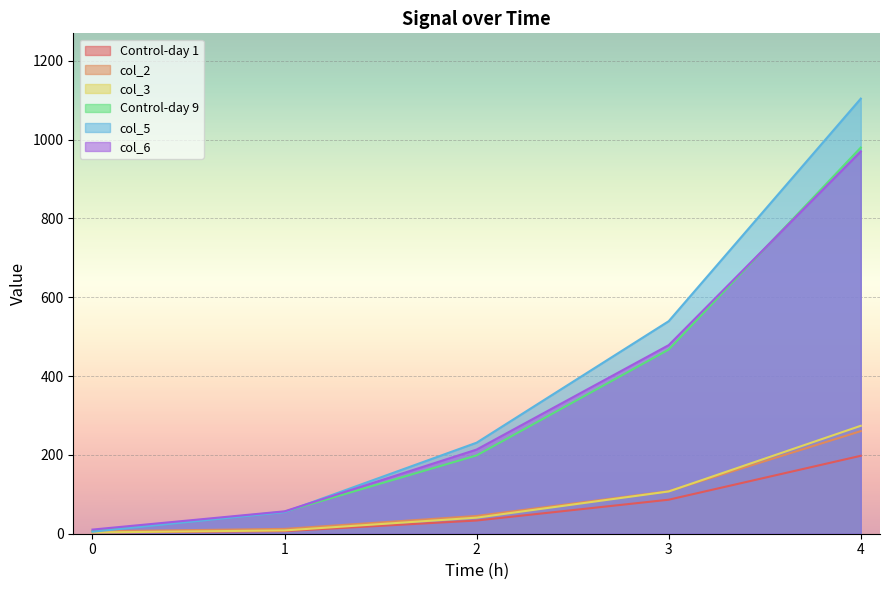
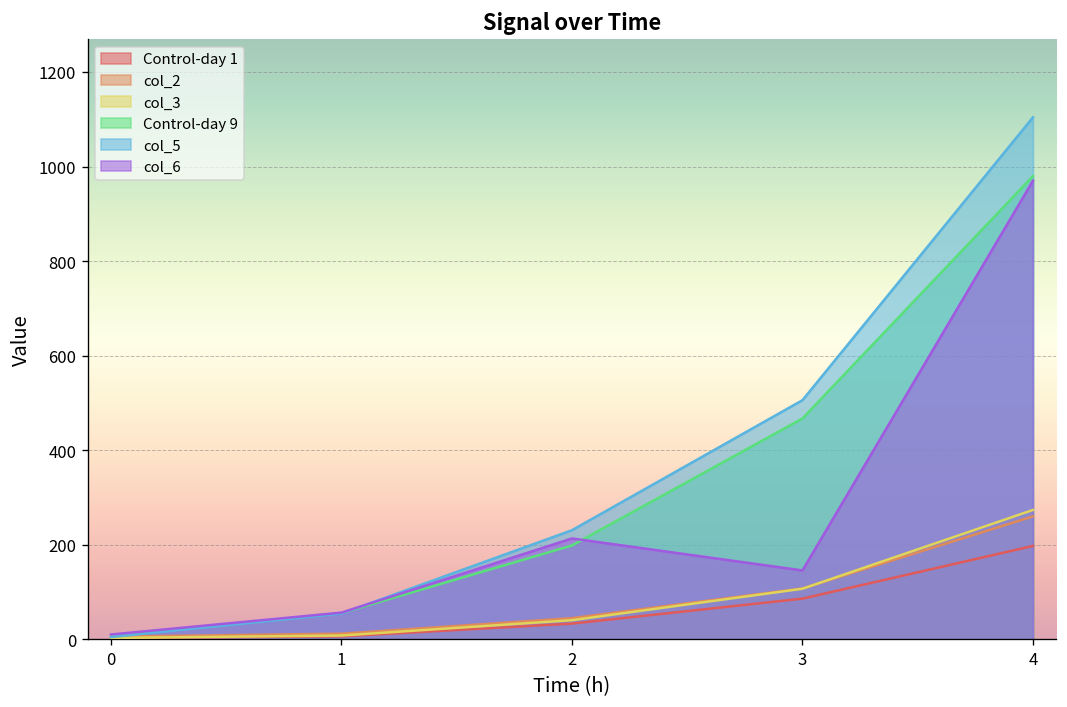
  {
    "col_3": {
      "4": 270
    },
    "Control-day 9": {
      "2": 200,
      "3": 470,
      "4": 980
    },
    "col_5": {
      "2": 230,
-     "3": 540,
+     "3": 510,
      "4": 1100
    },
    "col_6": {
      "2": 210,
-     "3": 480,
+     "3": 150,
      "4": 970
    }
  }
